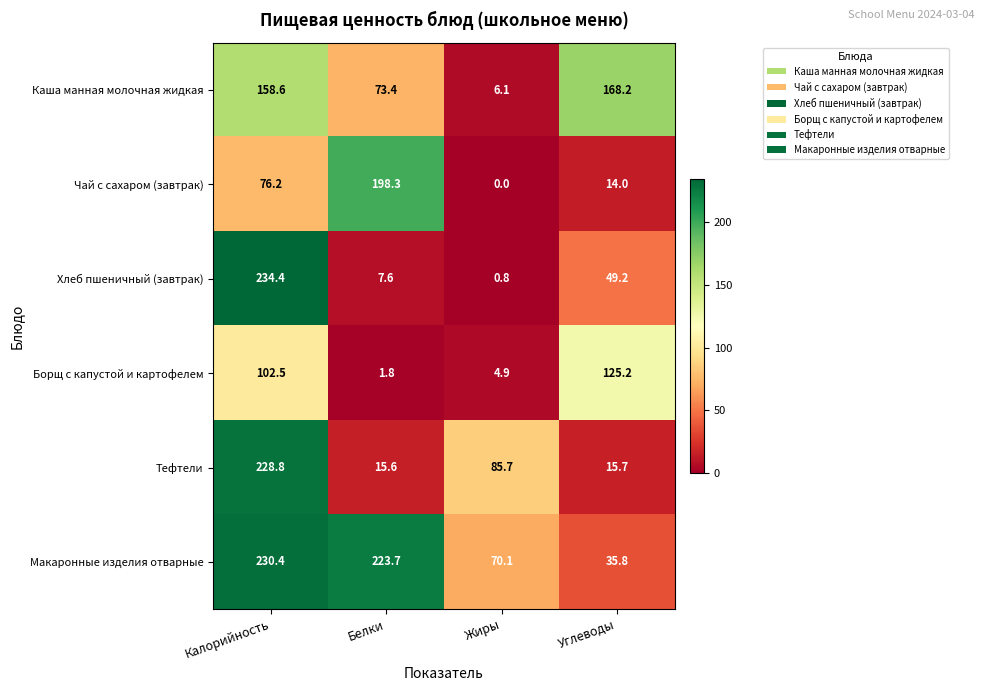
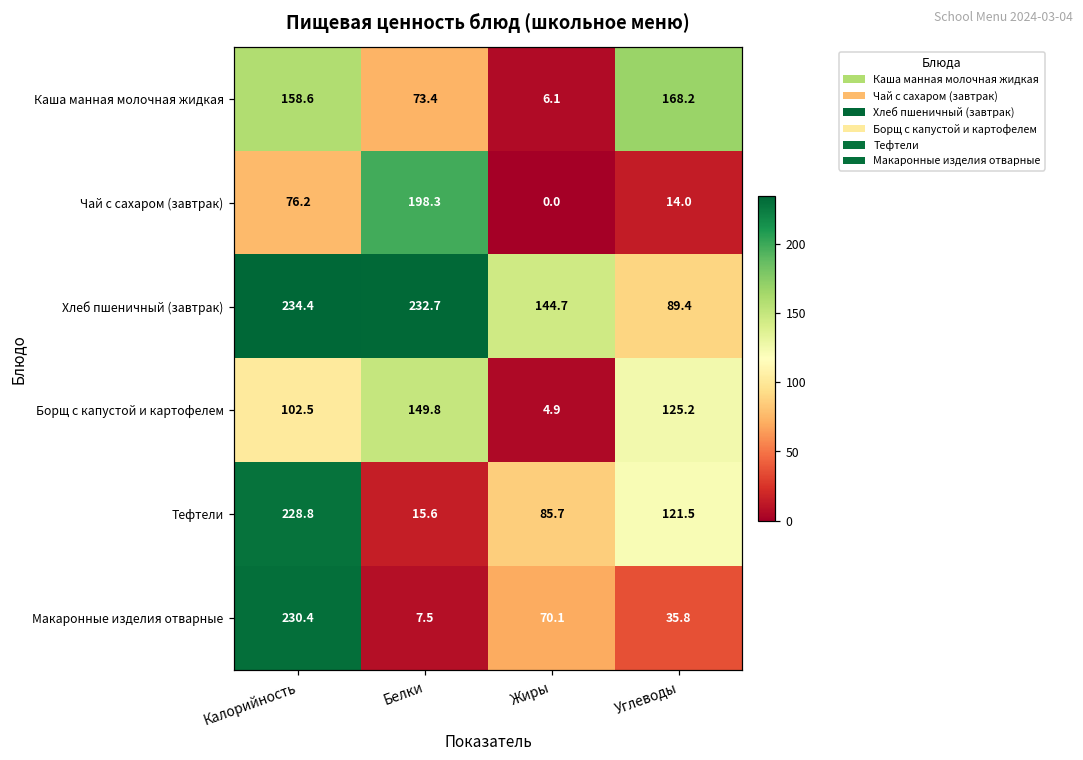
  {
    "Каша манная молочная жидкая": {
      "Калорийность": 158.6,
      "Белки": 73.4,
      "Жиры": 6.1,
      "Углеводы": 168.2
    },
    "Чай с сахаром (завтрак)": {
      "Калорийность": 76.2,
      "Белки": 198.3,
      "Жиры": 0.0,
      "Углеводы": 14.0
    },
    "Хлеб пшеничный (завтрак)": {
      "Калорийность": 234.4,
-     "Белки": 7.6,
-     "Жиры": 0.8,
-     "Углеводы": 49.2
+     "Белки": 232.7,
+     "Жиры": 144.7,
+     "Углеводы": 89.4
    },
    "Борщ с капустой и картофелем": {
      "Калорийность": 102.5,
-     "Белки": 1.8,
+     "Белки": 149.8,
      "Жиры": 4.9,
      "Углеводы": 125.2
    },
    "Тефтели": {
      "Калорийность": 228.8,
      "Белки": 15.6,
      "Жиры": 85.7,
-     "Углеводы": 15.7
+     "Углеводы": 121.5
    },
    "Макаронные изделия отварные": {
      "Калорийность": 230.4,
-     "Белки": 223.7,
+     "Белки": 7.5,
      "Жиры": 70.1,
      "Углеводы": 35.8
    }
  }
